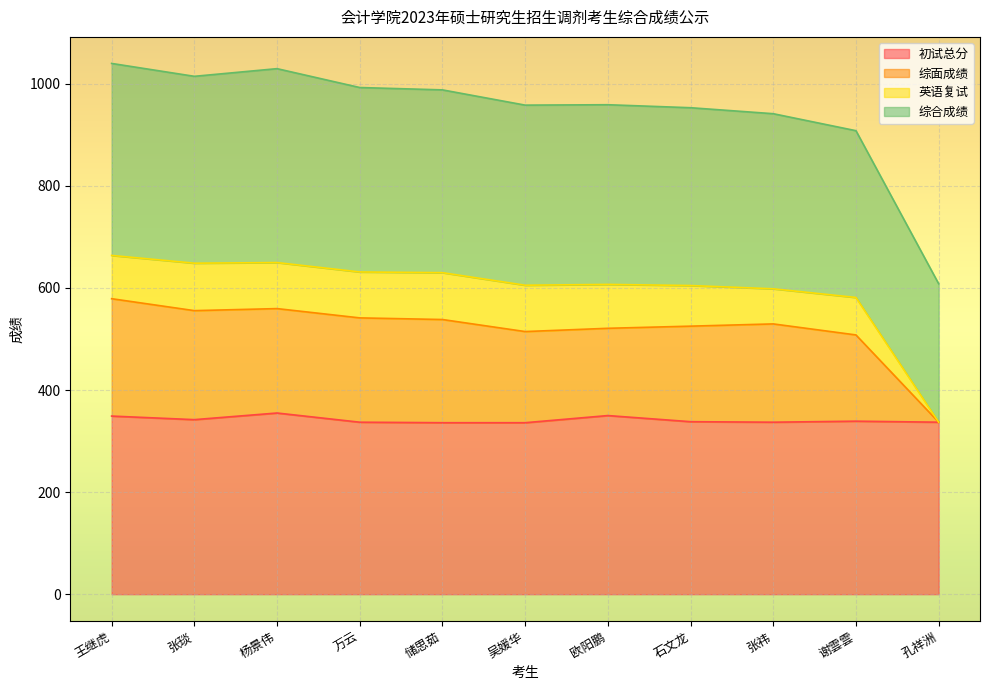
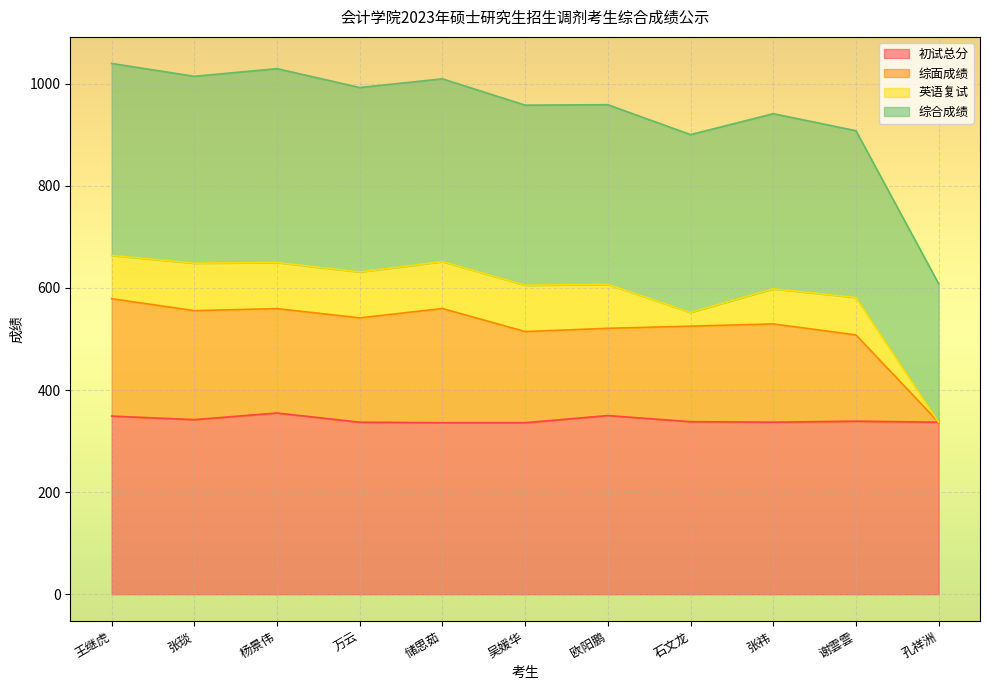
  {
    "初试总分": {
      "王继虎": 350,
      "张琰": 340,
      "杨景伟": 360,
      "万云": 340,
      "储思茹": 340,
      "吴媛华": 340,
      "欧阳鹏": 350,
      "石文龙": 340,
      "张祎": 340,
      "谢雲雲": 340
    },
    "综面成绩": {
      "王继虎": 230,
      "张琰": 210,
      "杨景伟": 200,
      "万云": 200,
-     "储思茹": 200,
+     "储思茹": 220,
      "吴媛华": 180,
      "欧阳鹏": 170,
      "石文龙": 190,
      "张祎": 190,
      "谢雲雲": 170
    },
    "英语复试": {
      "王继虎": 80,
      "张琰": 90,
      "杨景伟": 90,
      "万云": 90,
      "储思茹": 90,
      "吴媛华": 90,
      "欧阳鹏": 90,
-     "石文龙": 80,
+     "石文龙": 30,
      "张祎": 70,
      "谢雲雲": 70
    },
    "综合成绩": {
      "王继虎": 380,
      "张琰": 370,
      "杨景伟": 380,
      "万云": 360,
      "储思茹": 360,
      "吴媛华": 350,
      "欧阳鹏": 350,
      "石文龙": 350,
      "张祎": 340,
      "谢雲雲": 330,
      "孔祥洲": 270
    }
  }
